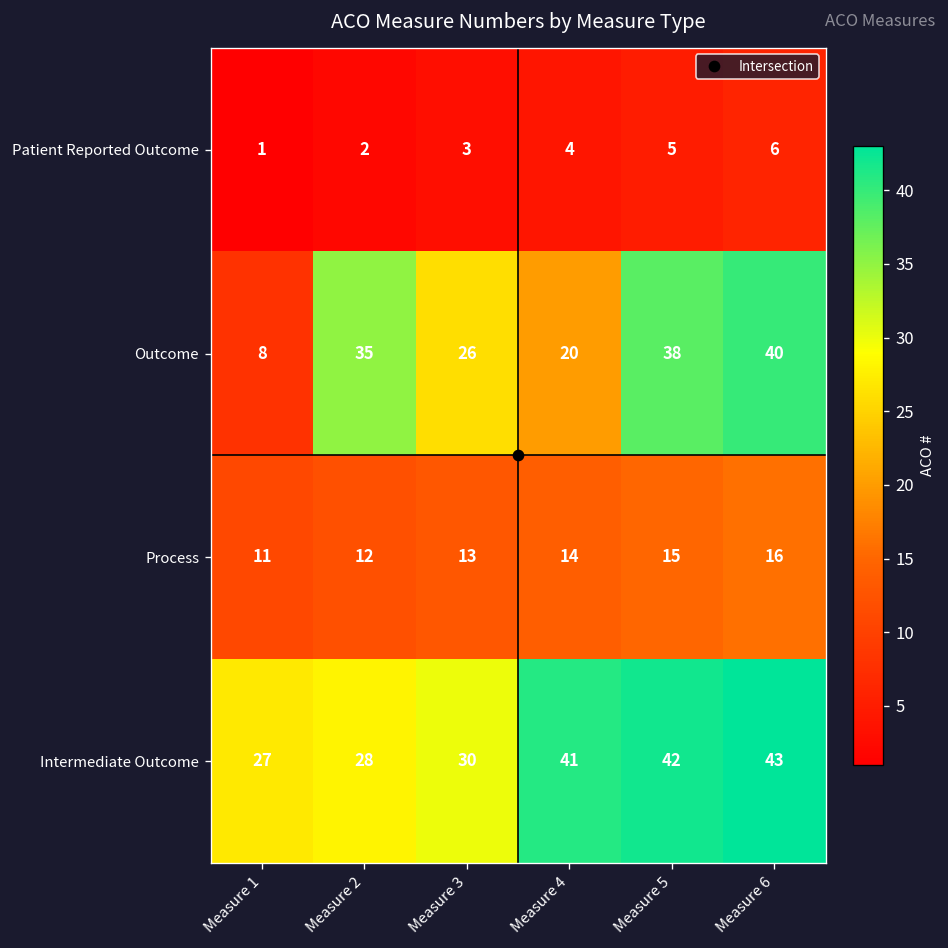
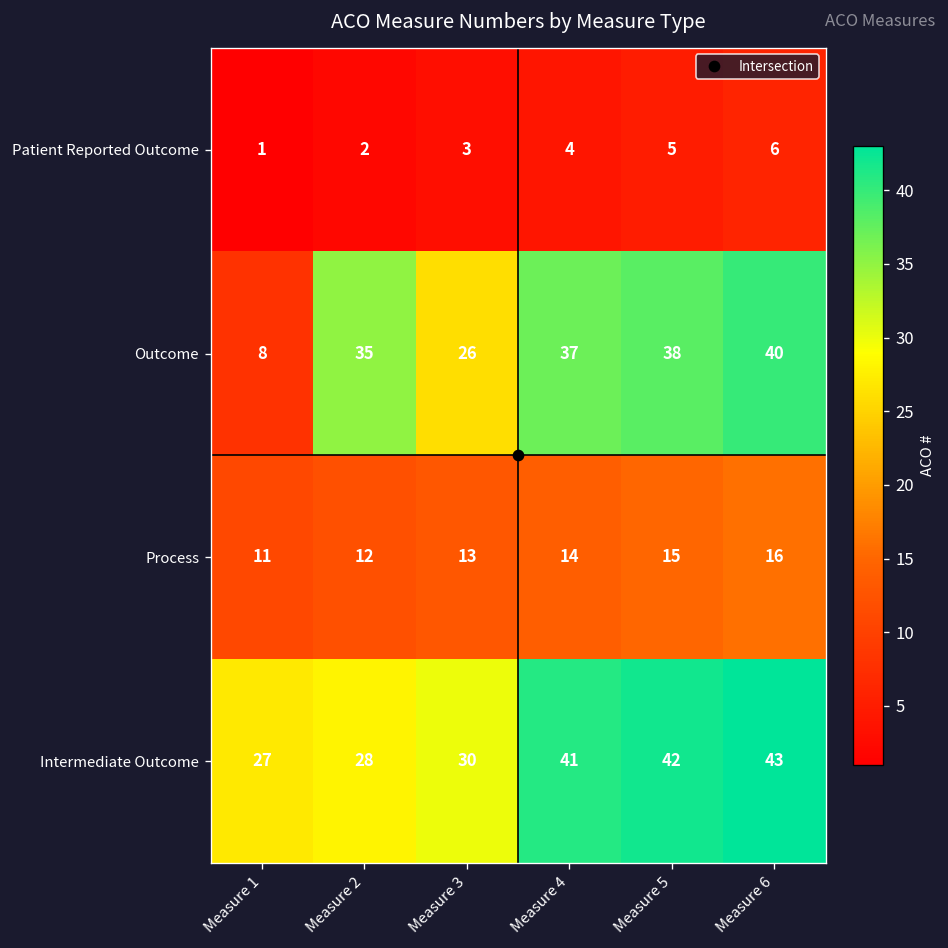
  {
    "Patient Reported Outcome": {
      "Measure 1": 1,
      "Measure 2": 2,
      "Measure 3": 3,
      "Measure 4": 4,
      "Measure 5": 5,
      "Measure 6": 6
    },
    "Outcome": {
      "Measure 1": 8,
      "Measure 2": 35,
      "Measure 3": 26,
-     "Measure 4": 20,
+     "Measure 4": 37,
      "Measure 5": 38,
      "Measure 6": 40
    },
    "Process": {
      "Measure 1": 11,
      "Measure 2": 12,
      "Measure 3": 13,
      "Measure 4": 14,
      "Measure 5": 15,
      "Measure 6": 16
    },
    "Intermediate Outcome": {
      "Measure 1": 27,
      "Measure 2": 28,
      "Measure 3": 30,
      "Measure 4": 41,
      "Measure 5": 42,
      "Measure 6": 43
    }
  }
